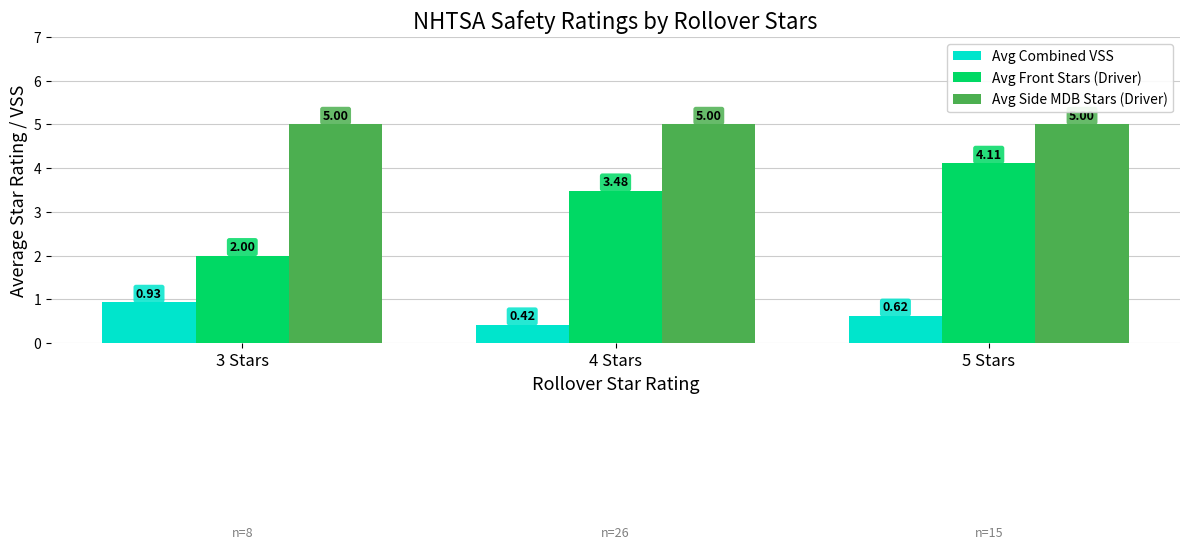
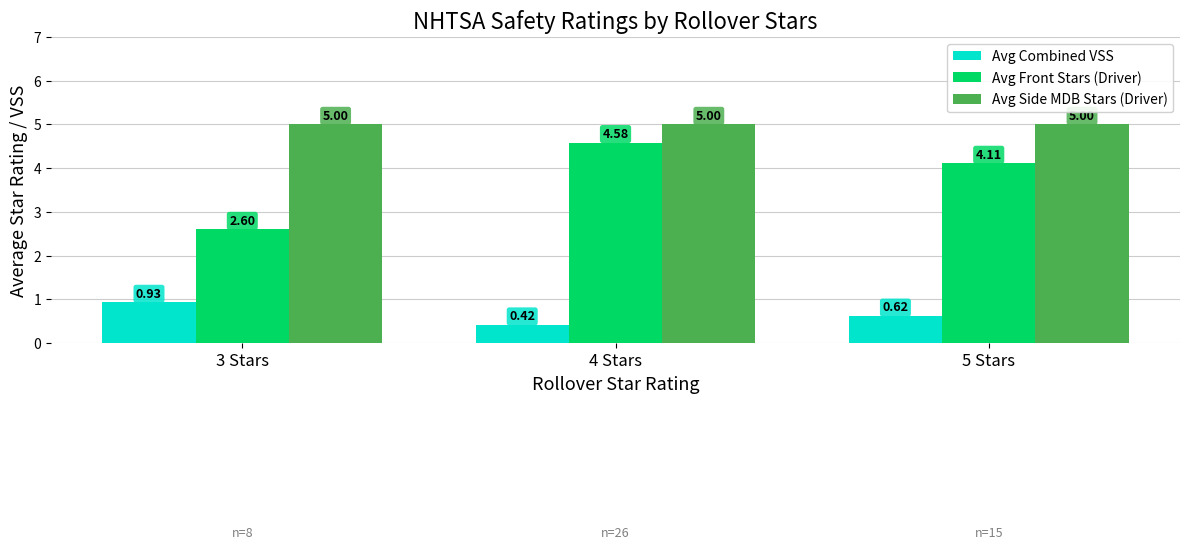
  {
    "Avg Front Stars (Driver)": {
-     "3 Stars": 2.00,
-     "4 Stars": 3.48
+     "3 Stars": 2.60,
+     "4 Stars": 4.58
    }
  }
